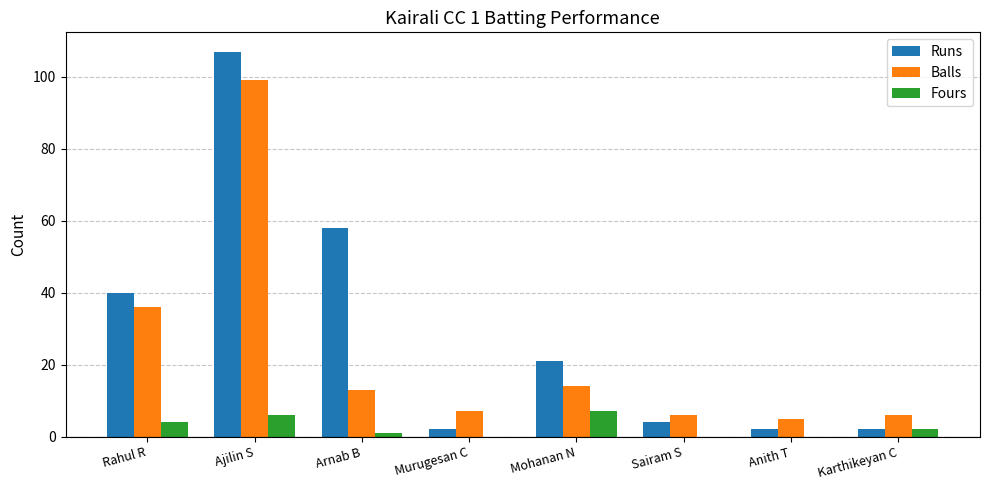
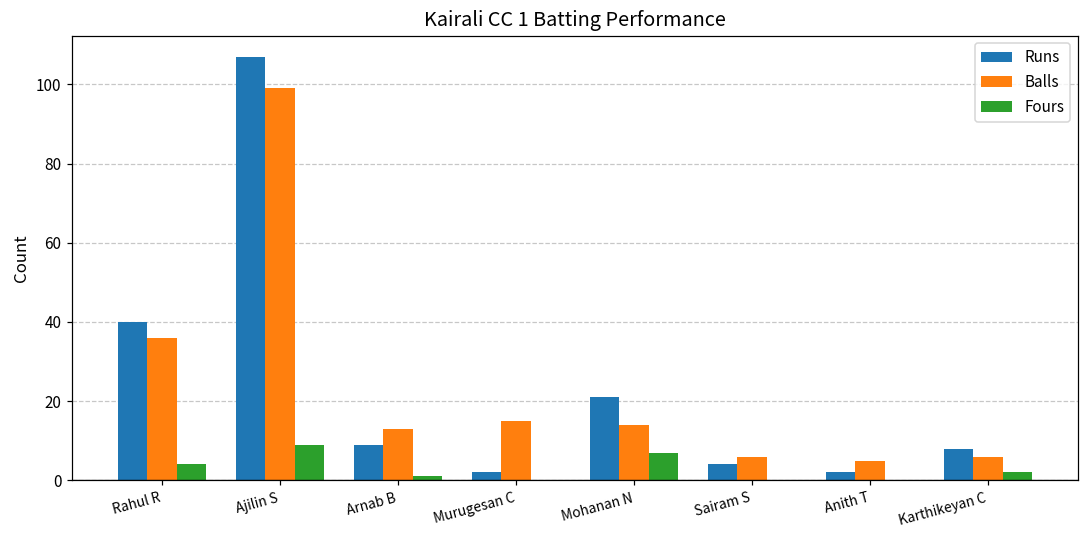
  {
    "Runs": {
      "Rahul R": 40,
      "Ajilin S": 107,
-     "Arnab B": 58,
+     "Arnab B": 9,
      "Murugesan C": 2,
      "Mohanan N": 21,
      "Sairam S": 4,
      "Anith T": 2,
-     "Karthikeyan C": 2
+     "Karthikeyan C": 8
    },
    "Balls": {
      "Rahul R": 36,
      "Ajilin S": 99,
      "Arnab B": 13,
-     "Murugesan C": 7,
+     "Murugesan C": 15,
      "Mohanan N": 14,
      "Sairam S": 6,
      "Anith T": 5,
      "Karthikeyan C": 6
    },
    "Fours": {
      "Rahul R": 4,
-     "Ajilin S": 6,
+     "Ajilin S": 9,
      "Arnab B": 1,
      "Murugesan C": 0,
      "Mohanan N": 7,
      "Sairam S": 0,
      "Anith T": 0,
      "Karthikeyan C": 2
    }
  }
